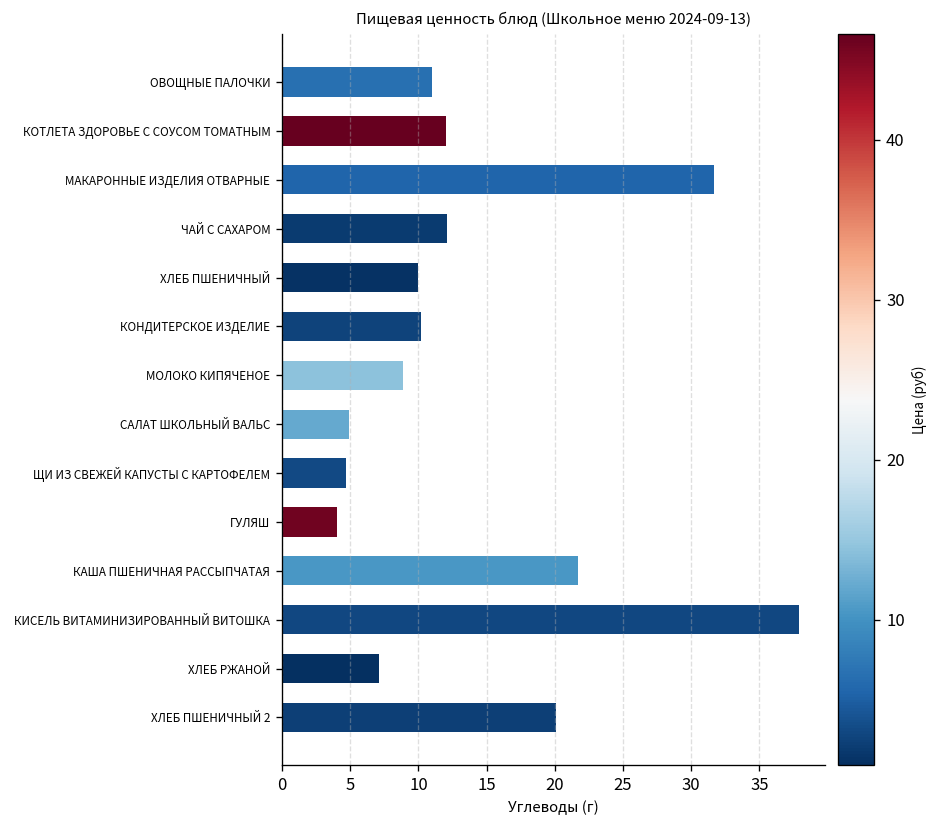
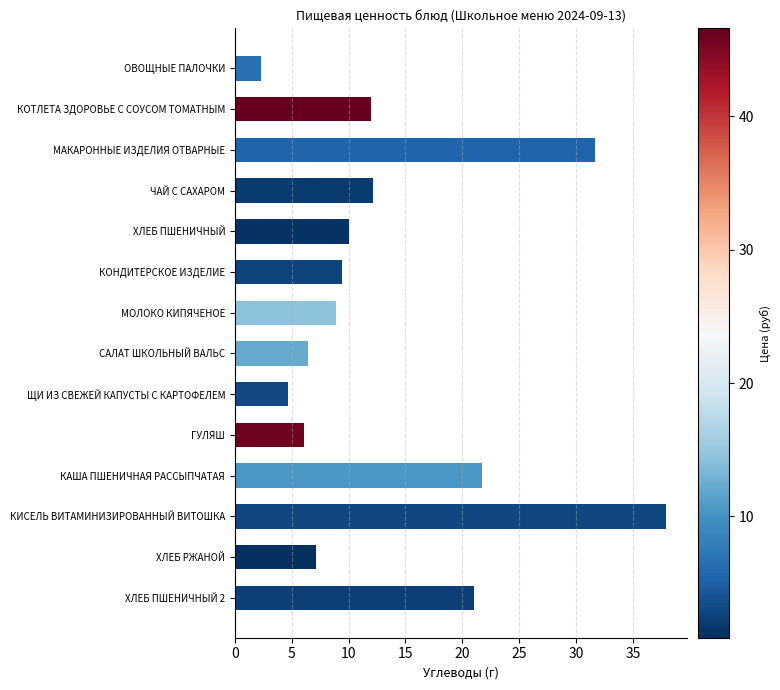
  {
-   "ОВОЩНЫЕ ПАЛОЧКИ": 11.0,
+   "ОВОЩНЫЕ ПАЛОЧКИ": 2.3,
    "КОТЛЕТА ЗДОРОВЬЕ С СОУСОМ ТОМАТНЫМ": 12.0,
    "МАКАРОННЫЕ ИЗДЕЛИЯ ОТВАРНЫЕ": 31.7,
    "ЧАЙ С САХАРОМ": 12.1,
    "ХЛЕБ ПШЕНИЧНЫЙ": 10.0,
-   "КОНДИТЕРСКОЕ ИЗДЕЛИЕ": 10.2,
+   "КОНДИТЕРСКОЕ ИЗДЕЛИЕ": 9.4,
    "МОЛОКО КИПЯЧЕНОЕ": 8.9,
-   "САЛАТ ШКОЛЬНЫЙ ВАЛЬС": 4.9,
+   "САЛАТ ШКОЛЬНЫЙ ВАЛЬС": 6.4,
    "ЩИ ИЗ СВЕЖЕЙ КАПУСТЫ С КАРТОФЕЛЕМ": 4.7,
-   "ГУЛЯШ": 4.0,
+   "ГУЛЯШ": 6.1,
    "КАША ПШЕНИЧНАЯ РАССЫПЧАТАЯ": 21.7,
    "КИСЕЛЬ ВИТАМИНИЗИРОВАННЫЙ ВИТОШКА": 37.9,
    "ХЛЕБ РЖАНОЙ": 7.1,
-   "ХЛЕБ ПШЕНИЧНЫЙ 2": 20.1
+   "ХЛЕБ ПШЕНИЧНЫЙ 2": 21.0
  }
